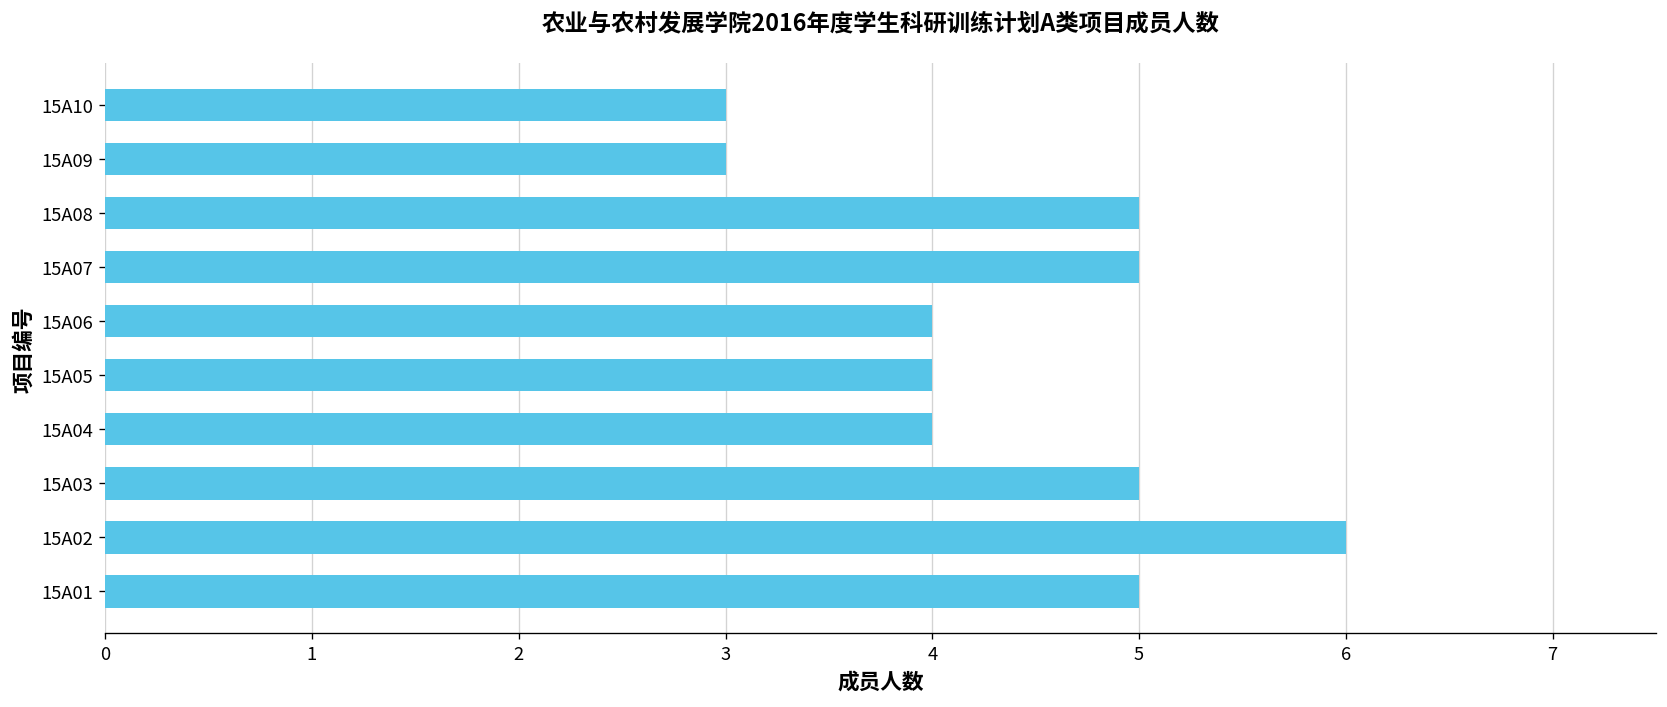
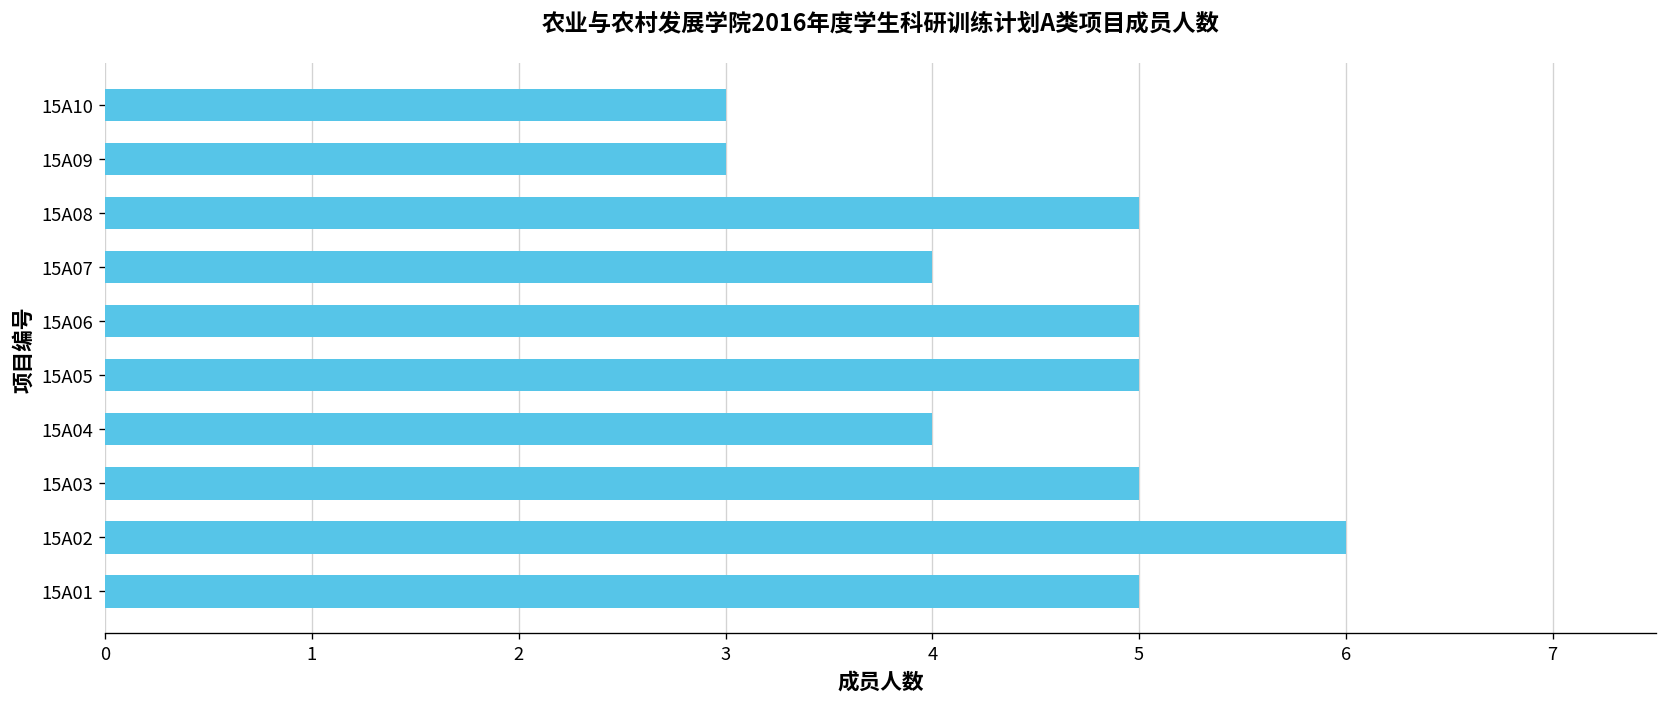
  {
    "15A10": 3,
    "15A09": 3,
    "15A08": 5,
-   "15A07": 5,
-   "15A06": 4,
-   "15A05": 4,
+   "15A07": 4,
+   "15A06": 5,
+   "15A05": 5,
    "15A04": 4,
    "15A03": 5,
    "15A02": 6,
    "15A01": 5
  }
